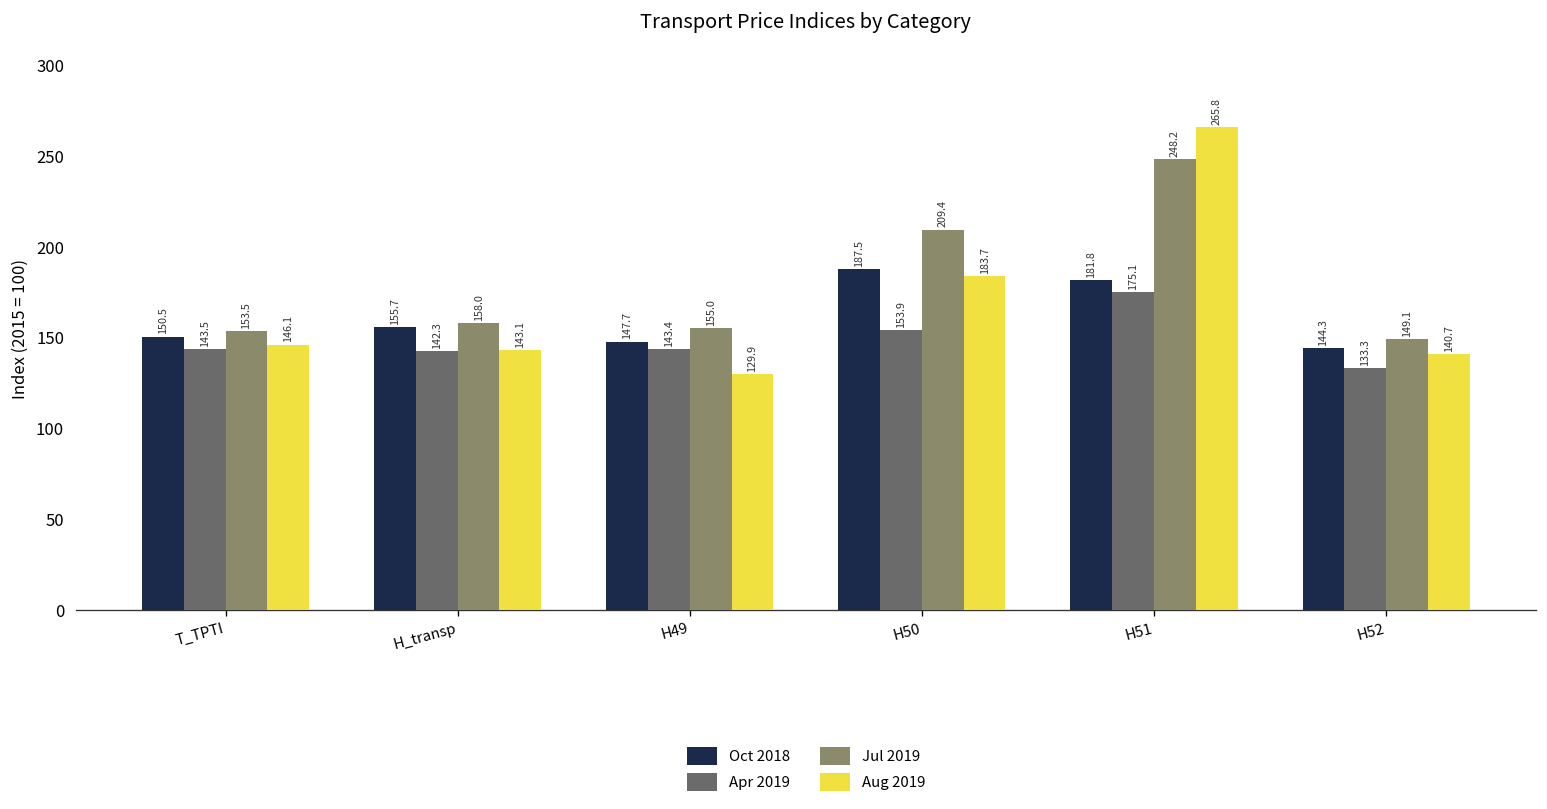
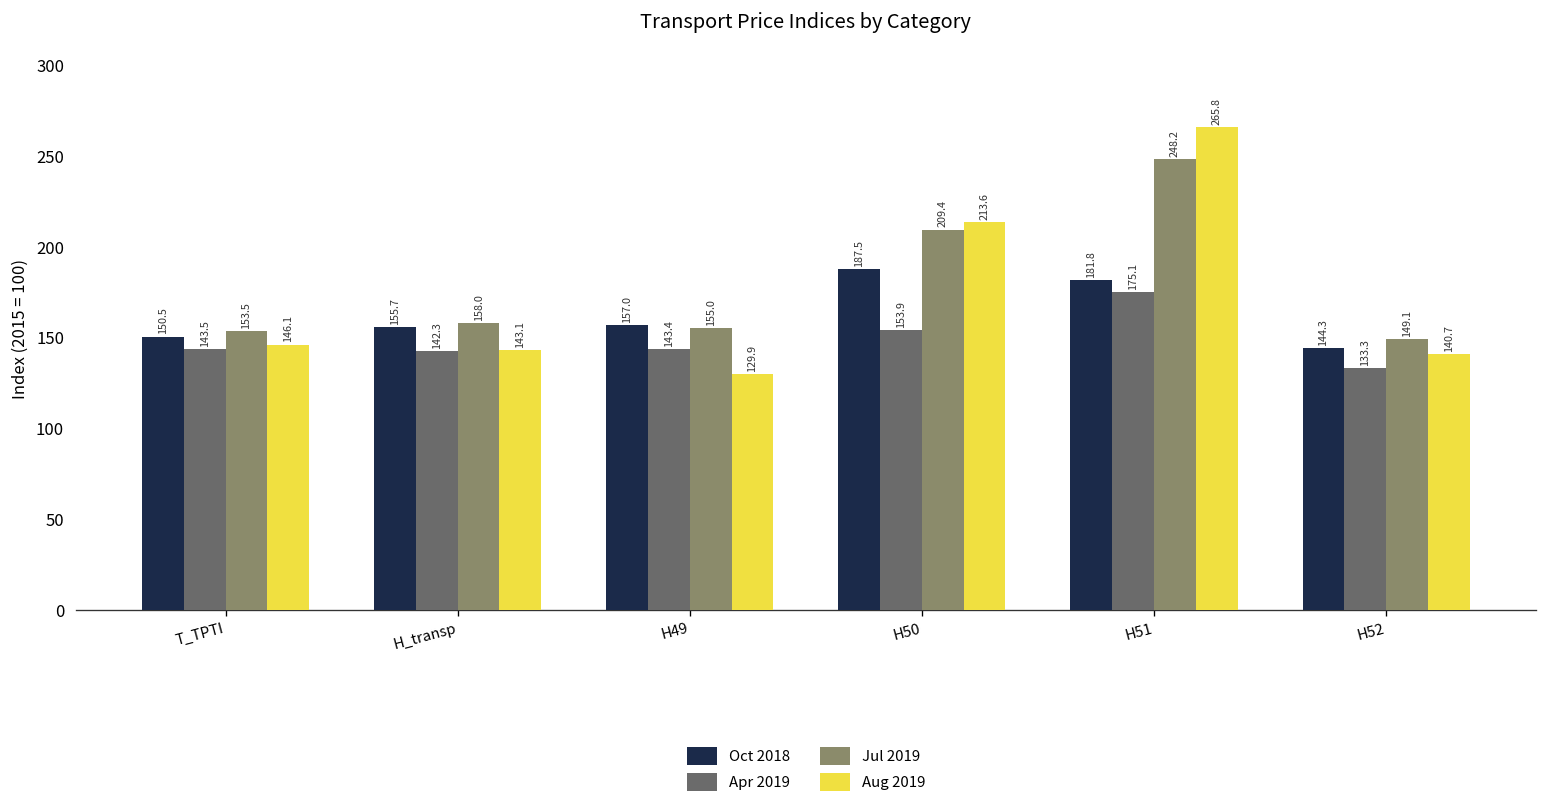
  {
    "Oct 2018": {
      "T_TPTI": 150.5,
      "H_transp": 155.7,
-     "H49": 147.7,
+     "H49": 157.0,
      "H50": 187.5,
      "H51": 181.8,
      "H52": 144.3
    },
    "Aug 2019": {
      "T_TPTI": 146.1,
      "H_transp": 143.1,
      "H49": 129.9,
-     "H50": 183.7,
+     "H50": 213.6,
      "H51": 265.8,
      "H52": 140.7
    }
  }
